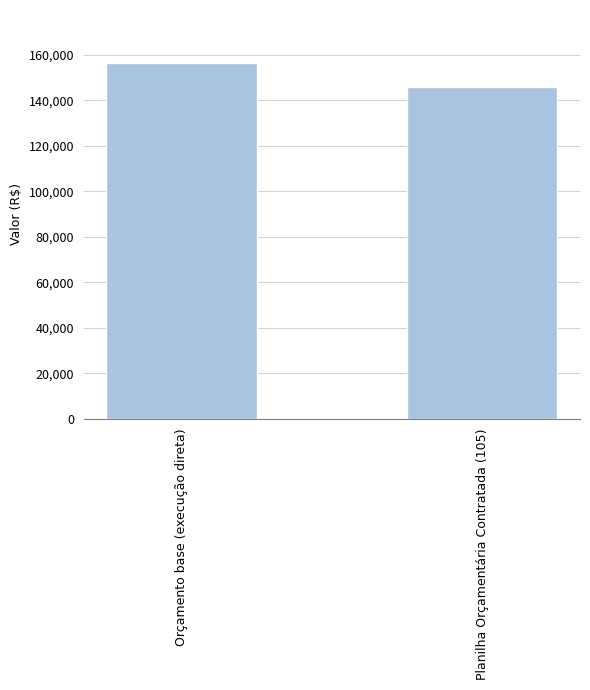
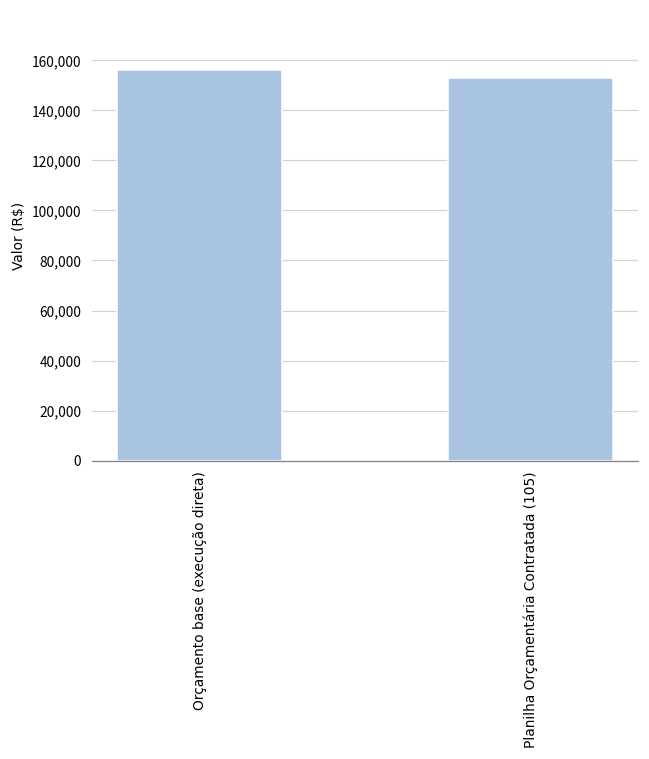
  {
    "Orçamento base (execução direta)": "156,000",
-   "Planilha Orçamentária Contratada (105)": "146,000"
+   "Planilha Orçamentária Contratada (105)": "153,000"
  }
